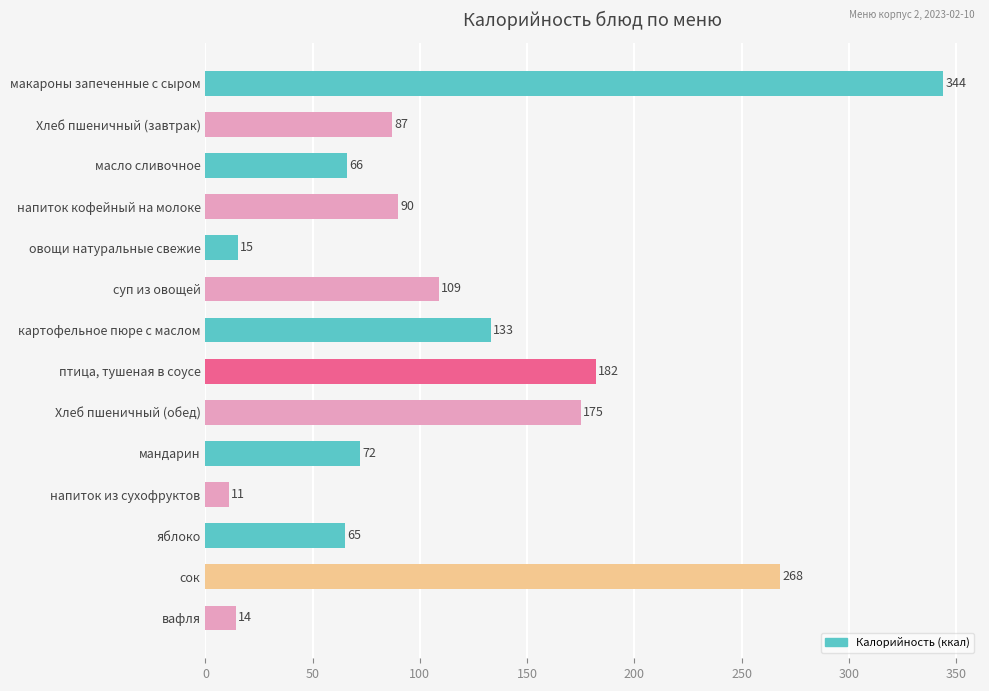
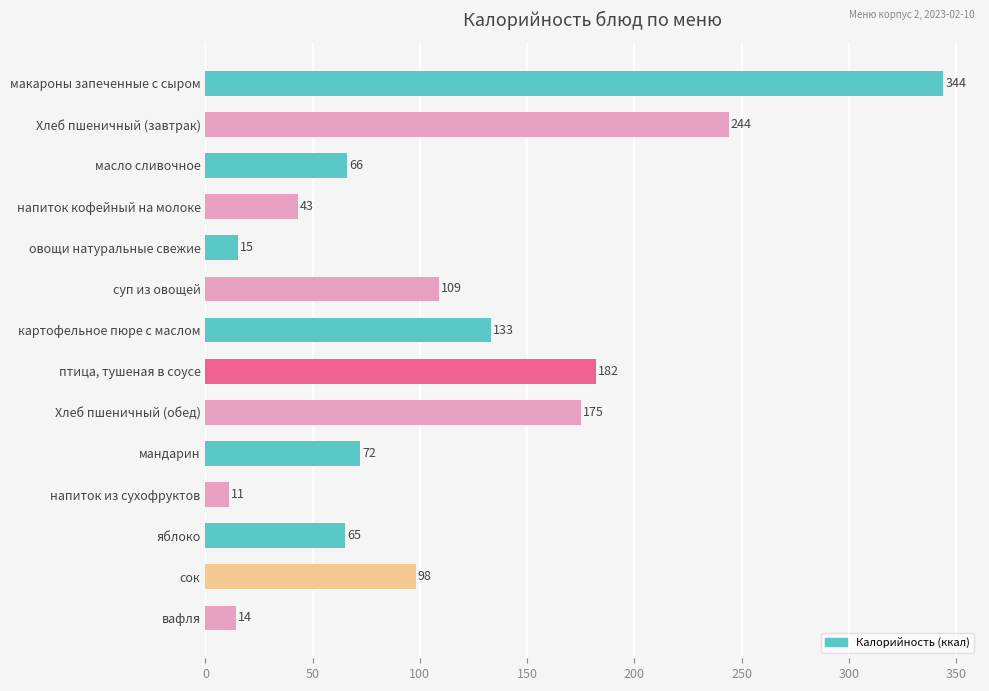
  {
    "макароны запеченные с сыром": 344,
-   "Хлеб пшеничный (завтрак)": 87,
+   "Хлеб пшеничный (завтрак)": 244,
    "масло сливочное": 66,
-   "напиток кофейный на молоке": 90,
+   "напиток кофейный на молоке": 43,
    "овощи натуральные свежие": 15,
    "суп из овощей": 109,
    "картофельное пюре с маслом": 133,
    "птица, тушеная в соусе": 182,
    "Хлеб пшеничный (обед)": 175,
    "мандарин": 72,
    "напиток из сухофруктов": 11,
    "яблоко": 65,
-   "сок": 268,
+   "сок": 98,
    "вафля": 14
  }
